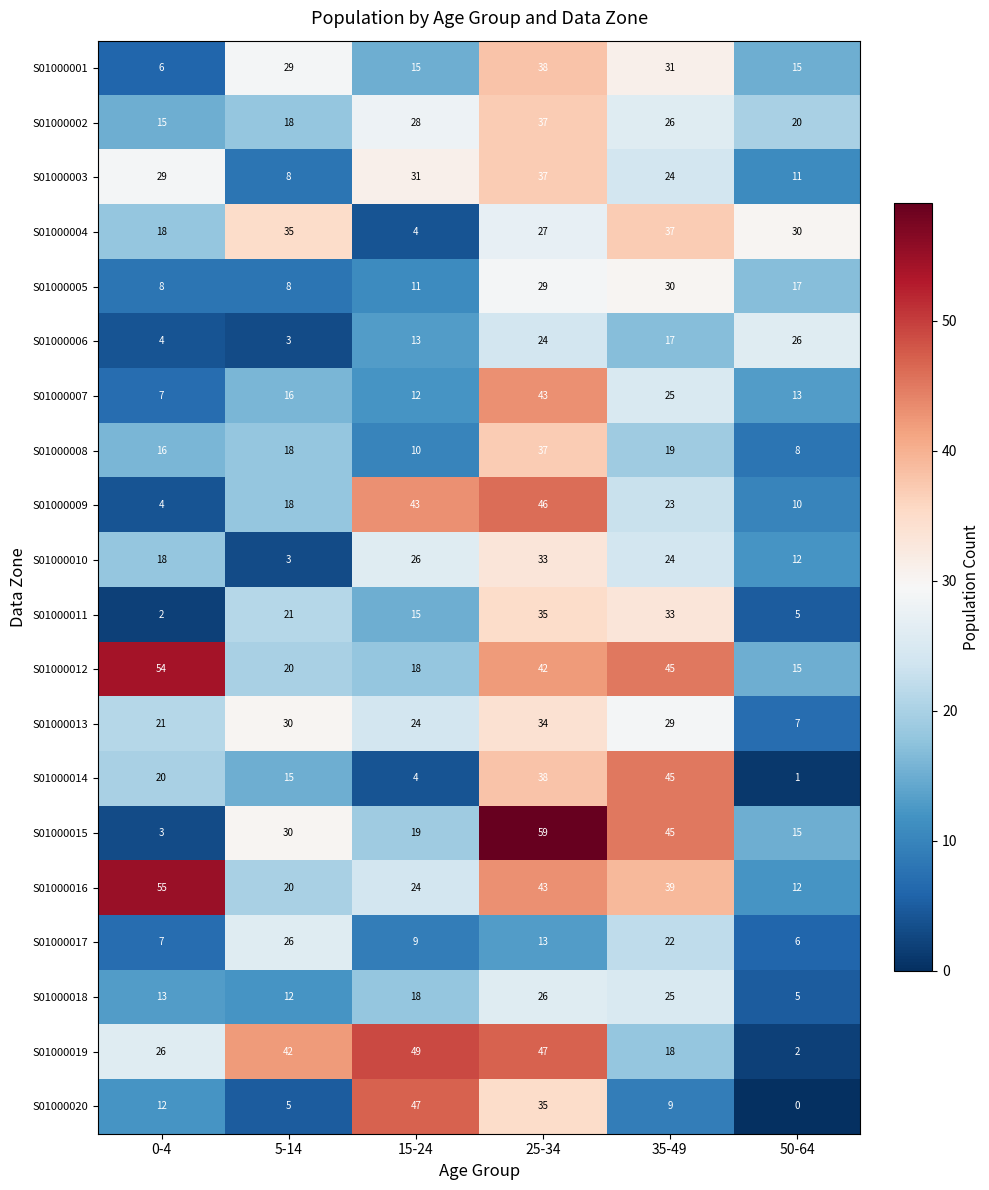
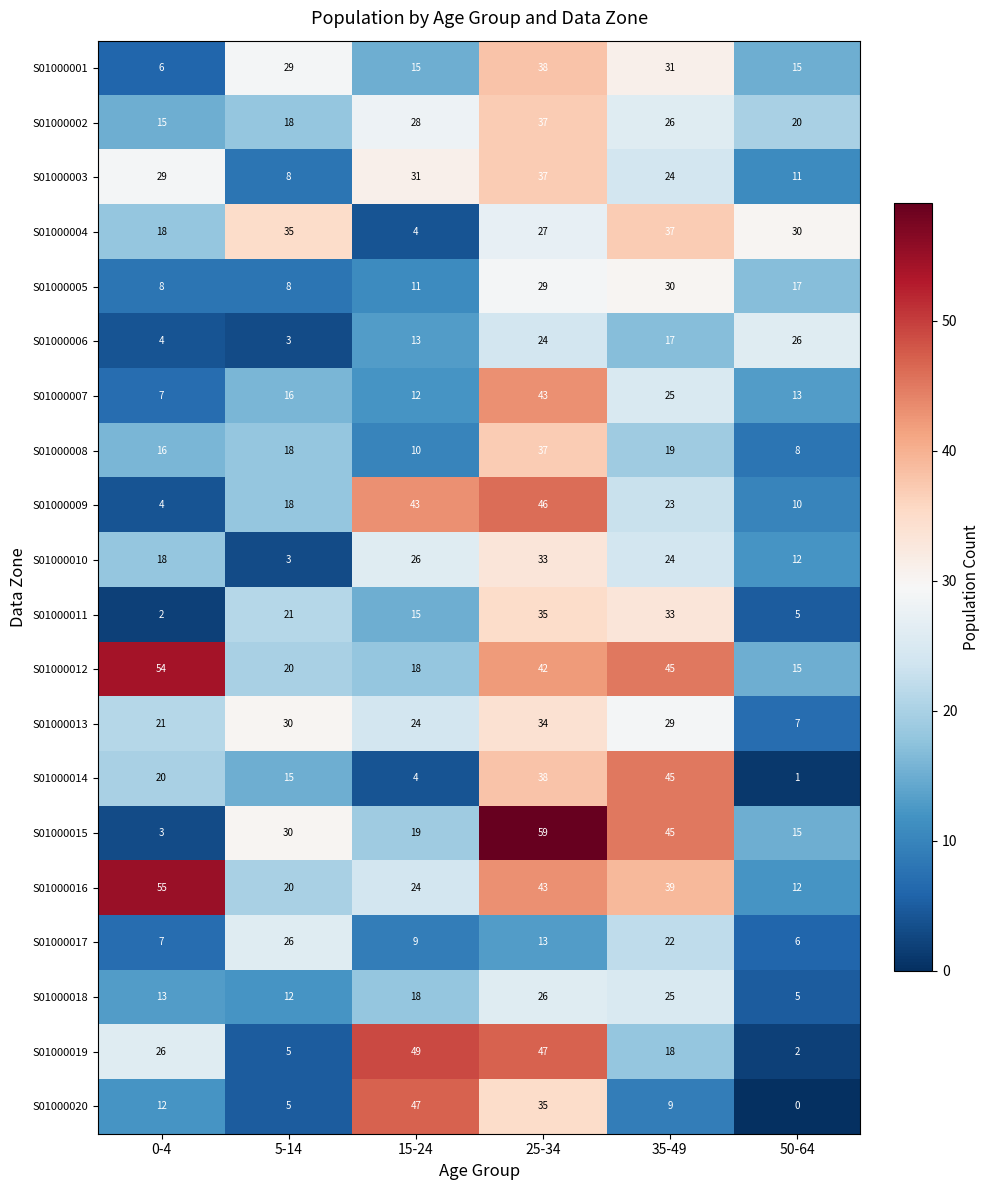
  {
    "S01000001": {
      "0-4": 6,
      "5-14": 29,
      "15-24": 15,
      "25-34": 38,
      "35-49": 31,
      "50-64": 15
    },
    "S01000002": {
      "0-4": 15,
      "5-14": 18,
      "15-24": 28,
      "25-34": 37,
      "35-49": 26,
      "50-64": 20
    },
    "S01000003": {
      "0-4": 29,
      "5-14": 8,
      "15-24": 31,
      "25-34": 37,
      "35-49": 24,
      "50-64": 11
    },
    "S01000004": {
      "0-4": 18,
      "5-14": 35,
      "15-24": 4,
      "25-34": 27,
      "35-49": 37,
      "50-64": 30
    },
    "S01000005": {
      "0-4": 8,
      "5-14": 8,
      "15-24": 11,
      "25-34": 29,
      "35-49": 30,
      "50-64": 17
    },
    "S01000006": {
      "0-4": 4,
      "5-14": 3,
      "15-24": 13,
      "25-34": 24,
      "35-49": 17,
      "50-64": 26
    },
    "S01000007": {
      "0-4": 7,
      "5-14": 16,
      "15-24": 12,
      "25-34": 43,
      "35-49": 25,
      "50-64": 13
    },
    "S01000008": {
      "0-4": 16,
      "5-14": 18,
      "15-24": 10,
      "25-34": 37,
      "35-49": 19,
      "50-64": 8
    },
    "S01000009": {
      "0-4": 4,
      "5-14": 18,
      "15-24": 43,
      "25-34": 46,
      "35-49": 23,
      "50-64": 10
    },
    "S01000010": {
      "0-4": 18,
      "5-14": 3,
      "15-24": 26,
      "25-34": 33,
      "35-49": 24,
      "50-64": 12
    },
    "S01000011": {
      "0-4": 2,
      "5-14": 21,
      "15-24": 15,
      "25-34": 35,
      "35-49": 33,
      "50-64": 5
    },
    "S01000012": {
      "0-4": 54,
      "5-14": 20,
      "15-24": 18,
      "25-34": 42,
      "35-49": 45,
      "50-64": 15
    },
    "S01000013": {
      "0-4": 21,
      "5-14": 30,
      "15-24": 24,
      "25-34": 34,
      "35-49": 29,
      "50-64": 7
    },
    "S01000014": {
      "0-4": 20,
      "5-14": 15,
      "15-24": 4,
      "25-34": 38,
      "35-49": 45,
      "50-64": 1
    },
    "S01000015": {
      "0-4": 3,
      "5-14": 30,
      "15-24": 19,
      "25-34": 59,
      "35-49": 45,
      "50-64": 15
    },
    "S01000016": {
      "0-4": 55,
      "5-14": 20,
      "15-24": 24,
      "25-34": 43,
      "35-49": 39,
      "50-64": 12
    },
    "S01000017": {
      "0-4": 7,
      "5-14": 26,
      "15-24": 9,
      "25-34": 13,
      "35-49": 22,
      "50-64": 6
    },
    "S01000018": {
      "0-4": 13,
      "5-14": 12,
      "15-24": 18,
      "25-34": 26,
      "35-49": 25,
      "50-64": 5
    },
    "S01000019": {
      "0-4": 26,
-     "5-14": 42,
+     "5-14": 5,
      "15-24": 49,
      "25-34": 47,
      "35-49": 18,
      "50-64": 2
    },
    "S01000020": {
      "0-4": 12,
      "5-14": 5,
      "15-24": 47,
      "25-34": 35,
      "35-49": 9,
      "50-64": 0
    }
  }
